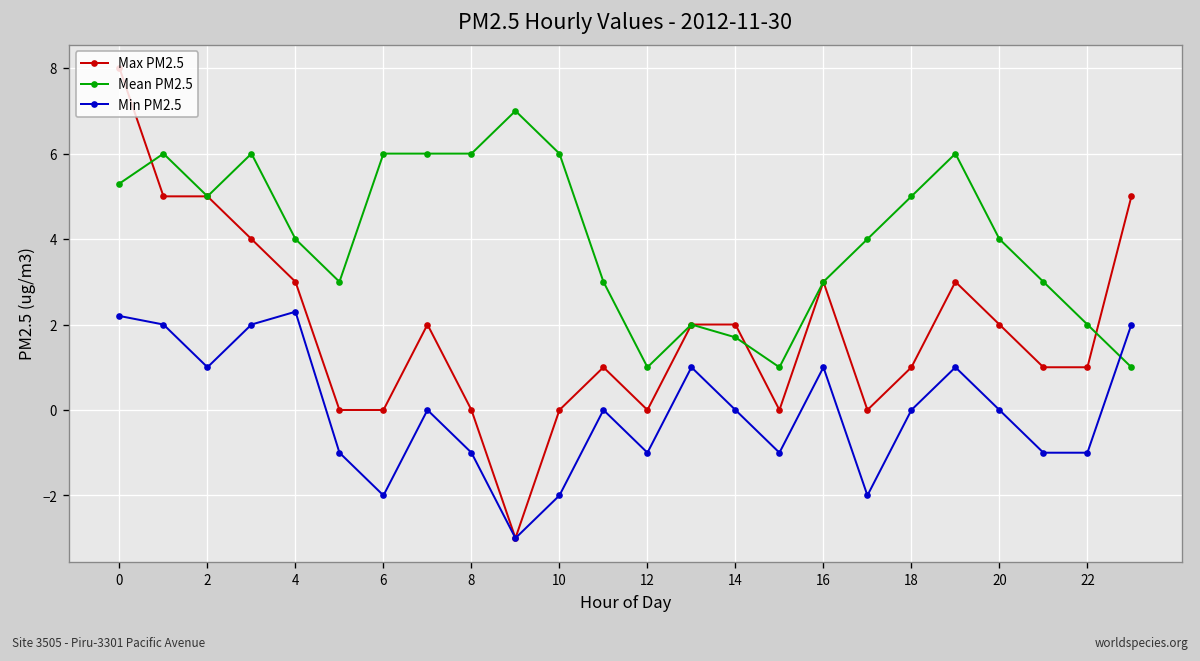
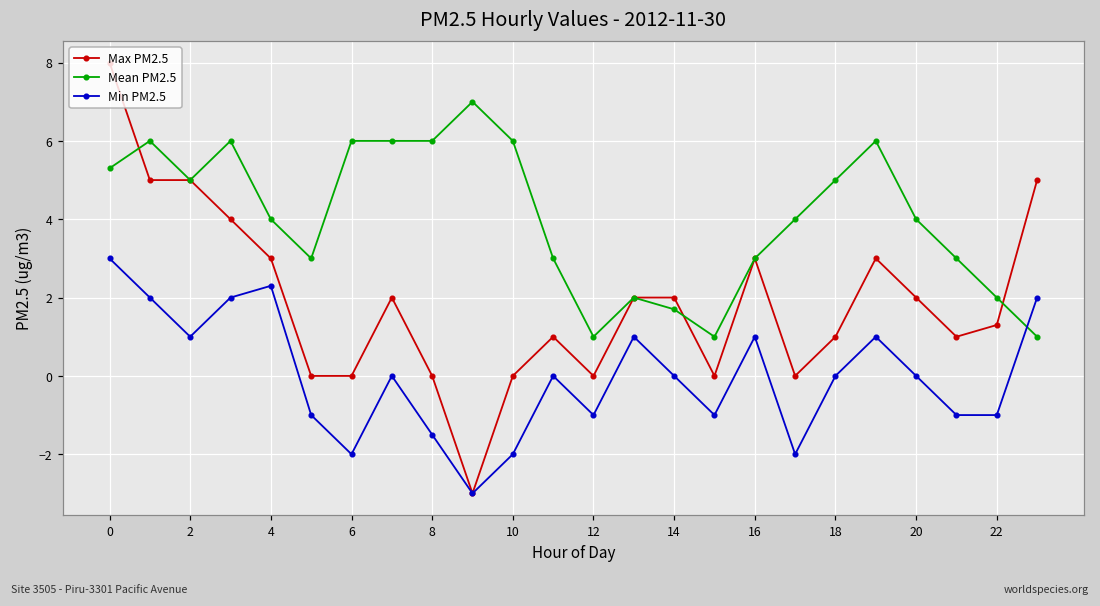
  {
    "Max PM2.5": {
      "4": 3.0,
      "6": 0.0,
      "8": 0.0,
      "10": 0.0,
      "12": 0.0,
      "14": 2.0,
      "18": 1.0,
      "20": 2.0,
-     "22": 1.0
+     "22": 1.3
    },
    "Mean PM2.5": {
      "0": 5.3,
      "4": 4.0,
      "6": 6.0,
      "8": 6.0,
      "10": 6.0,
      "12": 1.0,
      "14": 1.7,
      "18": 5.0,
      "20": 4.0,
      "22": 2.0
    },
    "Min PM2.5": {
-     "0": 2.2,
+     "0": 3.0,
      "2": 1.0,
      "4": 2.3,
      "6": -2.0,
-     "8": -1.0,
+     "8": -1.5,
      "10": -2.0,
      "12": -1.0,
      "14": 0.0,
      "16": 1.0,
      "18": 0.0,
      "20": 0.0,
      "22": -1.0
    }
  }
